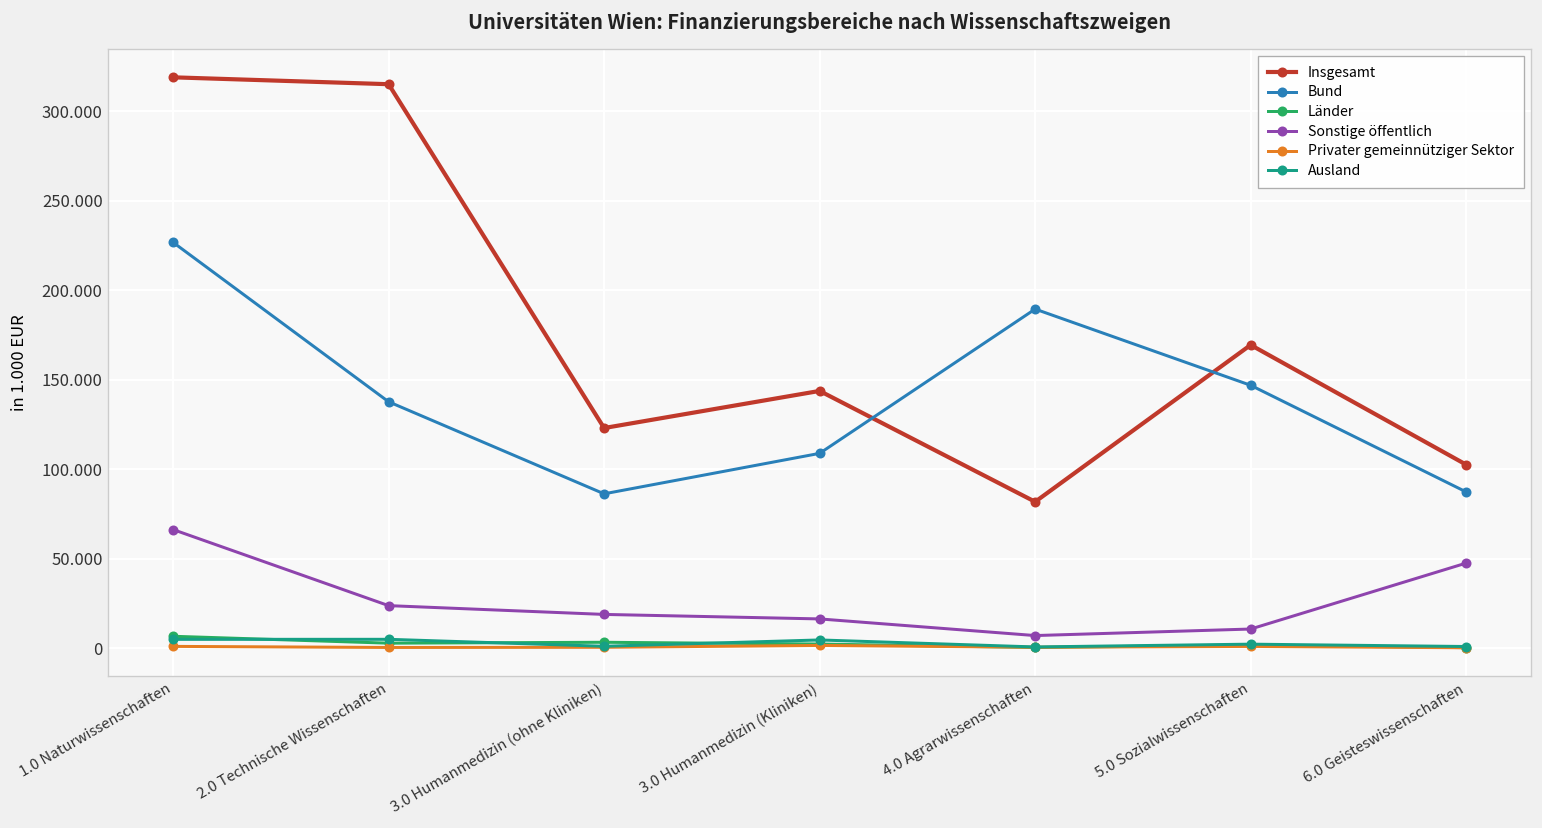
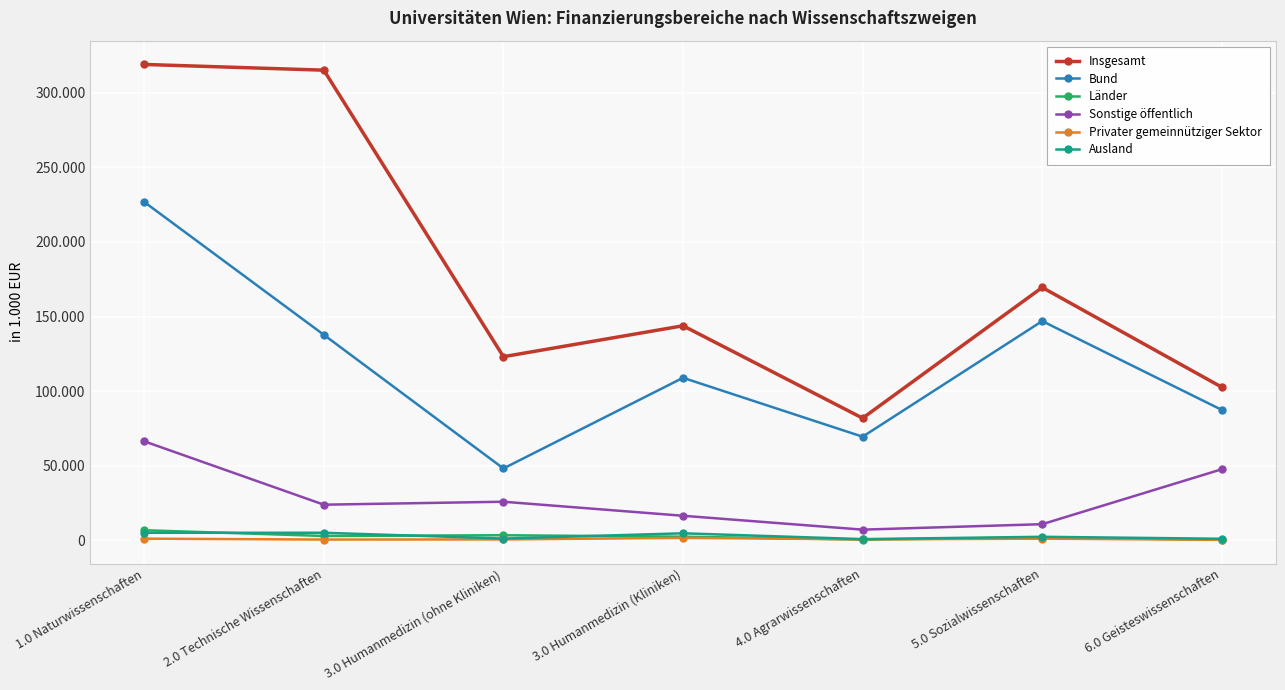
  {
    "Insgesamt": {
      "1.0 Naturwissenschaften": 319,
      "2.0 Technische Wissenschaften": 315,
      "3.0 Humanmedizin (ohne Kliniken)": 123,
      "3.0 Humanmedizin (Kliniken)": 144,
      "4.0 Agrarwissenschaften": 82,
      "5.0 Sozialwissenschaften": 169,
      "6.0 Geisteswissenschaften": 103
    },
    "Bund": {
      "1.0 Naturwissenschaften": 227,
      "2.0 Technische Wissenschaften": 138,
-     "3.0 Humanmedizin (ohne Kliniken)": 86,
+     "3.0 Humanmedizin (ohne Kliniken)": 48,
      "3.0 Humanmedizin (Kliniken)": 109,
-     "4.0 Agrarwissenschaften": 190,
+     "4.0 Agrarwissenschaften": 69,
      "5.0 Sozialwissenschaften": 147,
      "6.0 Geisteswissenschaften": 87
    },
    "Sonstige öffentlich": {
      "1.0 Naturwissenschaften": 66,
      "2.0 Technische Wissenschaften": 24,
-     "3.0 Humanmedizin (ohne Kliniken)": 19,
+     "3.0 Humanmedizin (ohne Kliniken)": 26,
      "3.0 Humanmedizin (Kliniken)": 16,
      "4.0 Agrarwissenschaften": 7,
      "5.0 Sozialwissenschaften": 11,
      "6.0 Geisteswissenschaften": 48
    },
    "Privater gemeinnütziger Sektor": {
      "1.0 Naturwissenschaften": 1,
      "2.0 Technische Wissenschaften": 1
    }
  }
